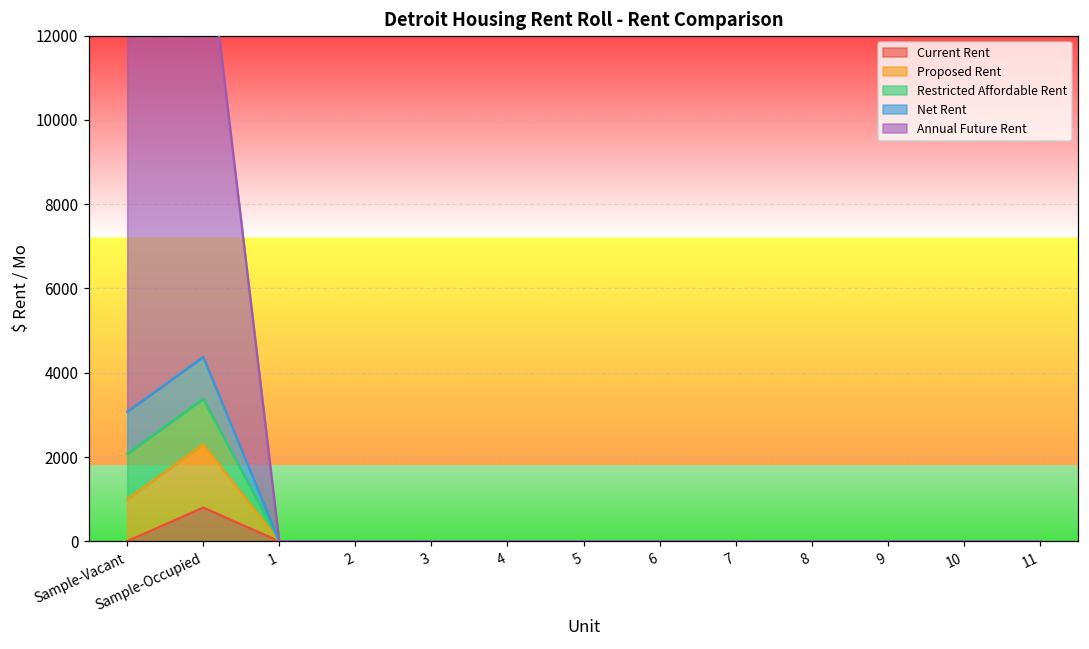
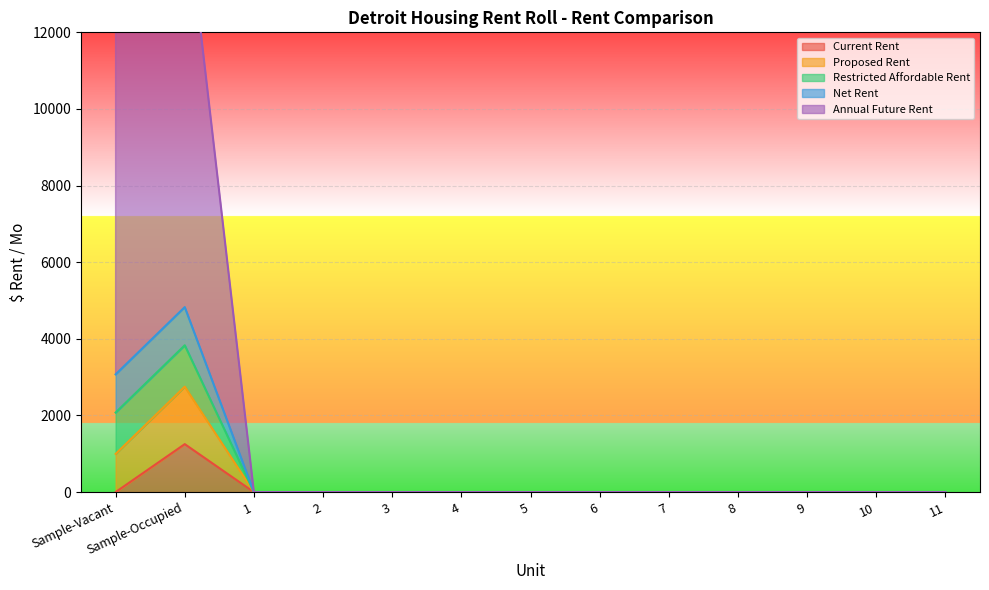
  {
    "Current Rent": {
      "Sample-Vacant": 0,
-     "Sample-Occupied": 800
+     "Sample-Occupied": 1300
    },
    "Proposed Rent": {
      "Sample-Vacant": 1000,
      "Sample-Occupied": 1500
    },
    "Restricted Affordable Rent": {
      "Sample-Vacant": 1100,
      "Sample-Occupied": 1100
    },
    "Net Rent": {
      "Sample-Vacant": 1000,
      "Sample-Occupied": 1000
    }
  }
